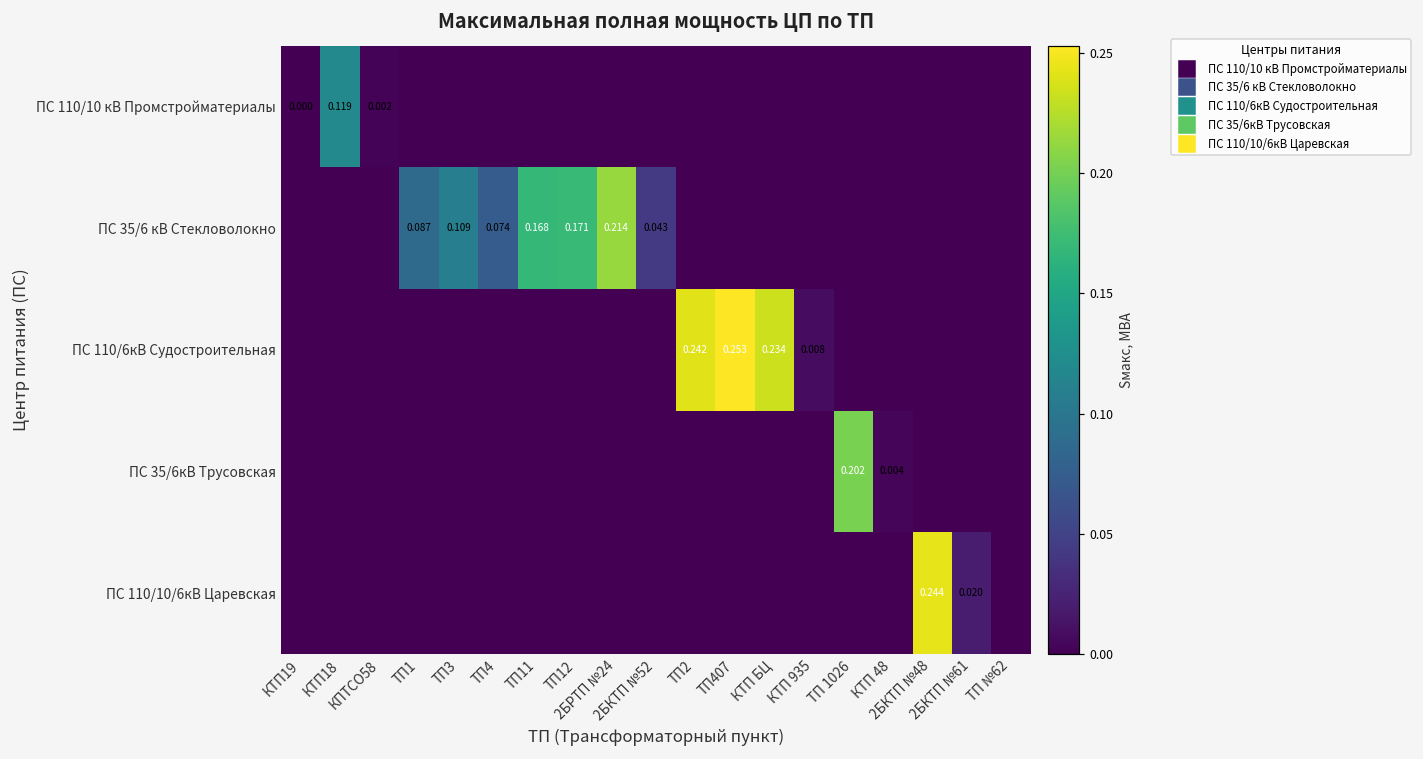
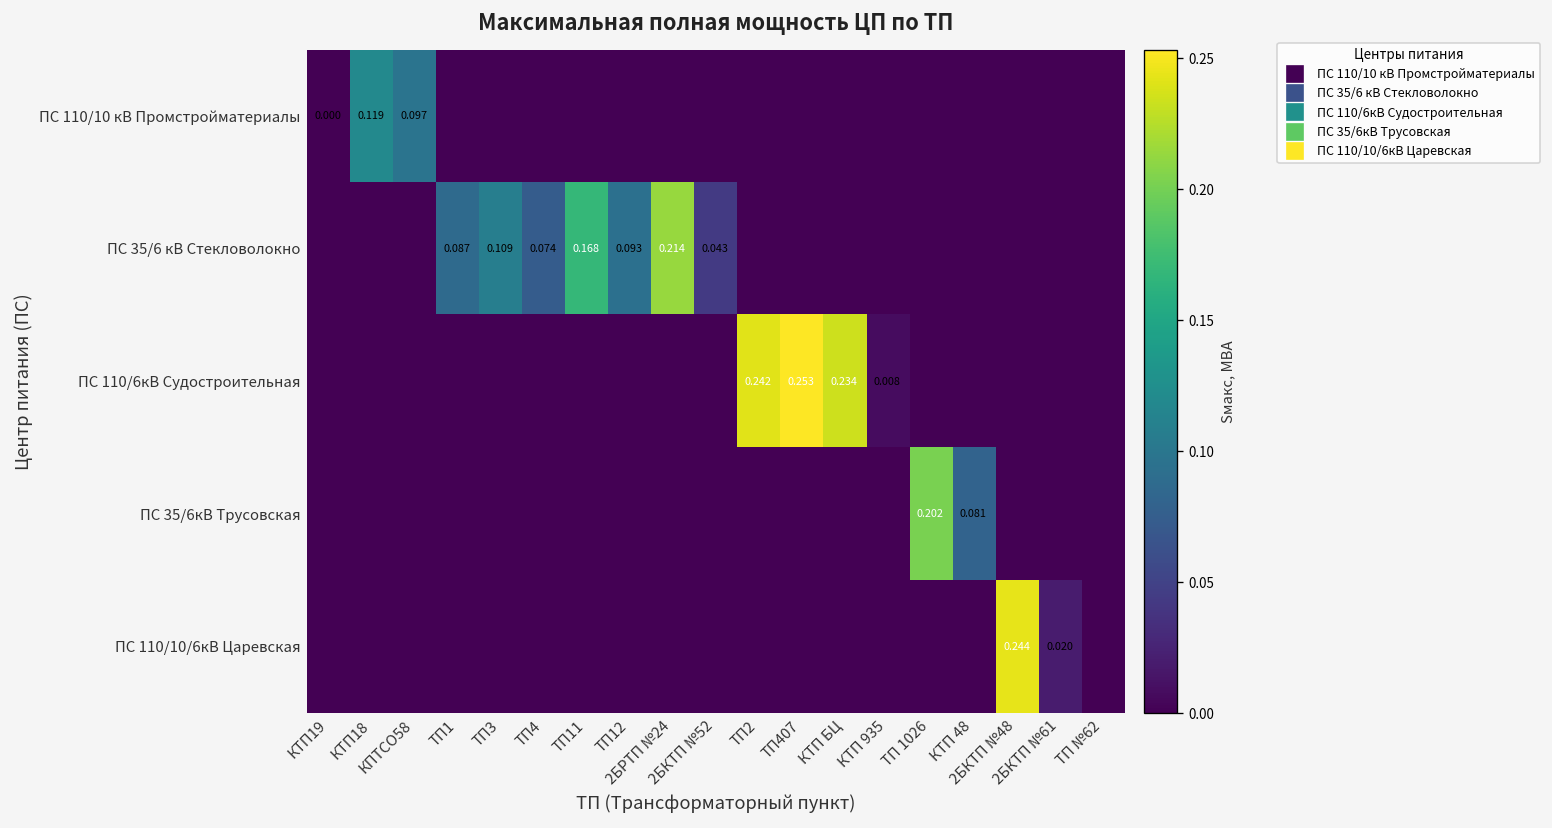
  {
    "ПС 110/10 кВ Промстройматериалы": {
      "КТП19": 0.000,
      "КТП18": 0.119,
-     "КПТСО58": 0.002
+     "КПТСО58": 0.097
    },
    "ПС 35/6 кВ Стекловолокно": {
      "ТП1": 0.087,
      "ТП3": 0.109,
      "ТП4": 0.074,
      "ТП11": 0.168,
-     "ТП12": 0.171,
+     "ТП12": 0.093,
      "2БРТП №24": 0.214,
      "2БКТП №52": 0.043
    },
    "ПС 110/6кВ Судостроительная": {
      "ТП2": 0.242,
      "ТП407": 0.253,
      "КТП БЦ": 0.234,
      "КТП 935": 0.008
    },
    "ПС 35/6кВ Трусовская": {
      "ТП 1026": 0.202,
-     "КТП 48": 0.004
+     "КТП 48": 0.081
    },
    "ПС 110/10/6кВ Царевская": {
      "2БКТП №48": 0.244,
      "2БКТП №61": 0.020
    }
  }
